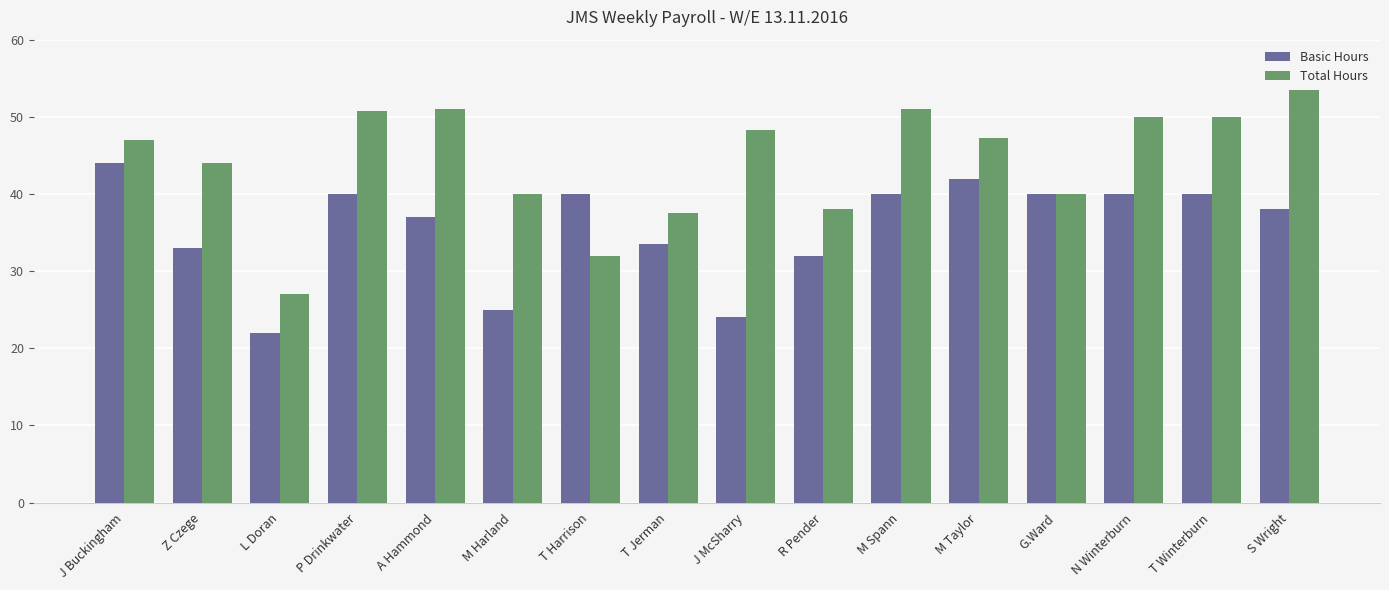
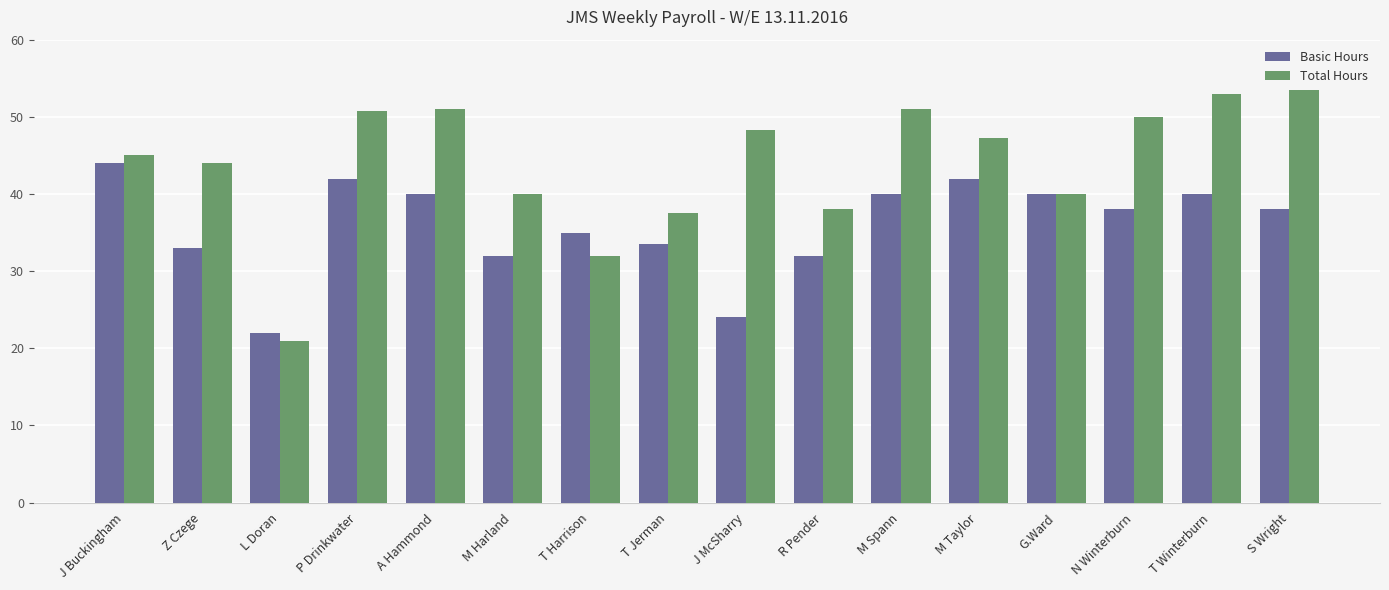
  {
    "Basic Hours": {
      "J Buckingham": 44,
      "Z Czege": 33,
      "L Doran": 22,
-     "P Drinkwater": 40,
-     "A Hammond": 37,
-     "M Harland": 25,
-     "T Harrison": 40,
+     "P Drinkwater": 42,
+     "A Hammond": 40,
+     "M Harland": 32,
+     "T Harrison": 35,
      "T Jerman": 34,
      "J McSharry": 24,
      "R Pender": 32,
      "M Spann": 40,
      "M Taylor": 42,
      "G.Ward": 40,
-     "N Winterburn": 40,
+     "N Winterburn": 38,
      "T Winterburn": 40,
      "S Wright": 38
    },
    "Total Hours": {
-     "J Buckingham": 47,
+     "J Buckingham": 45,
      "Z Czege": 44,
-     "L Doran": 27,
+     "L Doran": 21,
      "P Drinkwater": 51,
      "A Hammond": 51,
      "M Harland": 40,
      "T Harrison": 32,
      "T Jerman": 38,
      "J McSharry": 48,
      "R Pender": 38,
      "M Spann": 51,
      "M Taylor": 47,
      "G.Ward": 40,
      "N Winterburn": 50,
-     "T Winterburn": 50,
+     "T Winterburn": 53,
      "S Wright": 54
    }
  }
